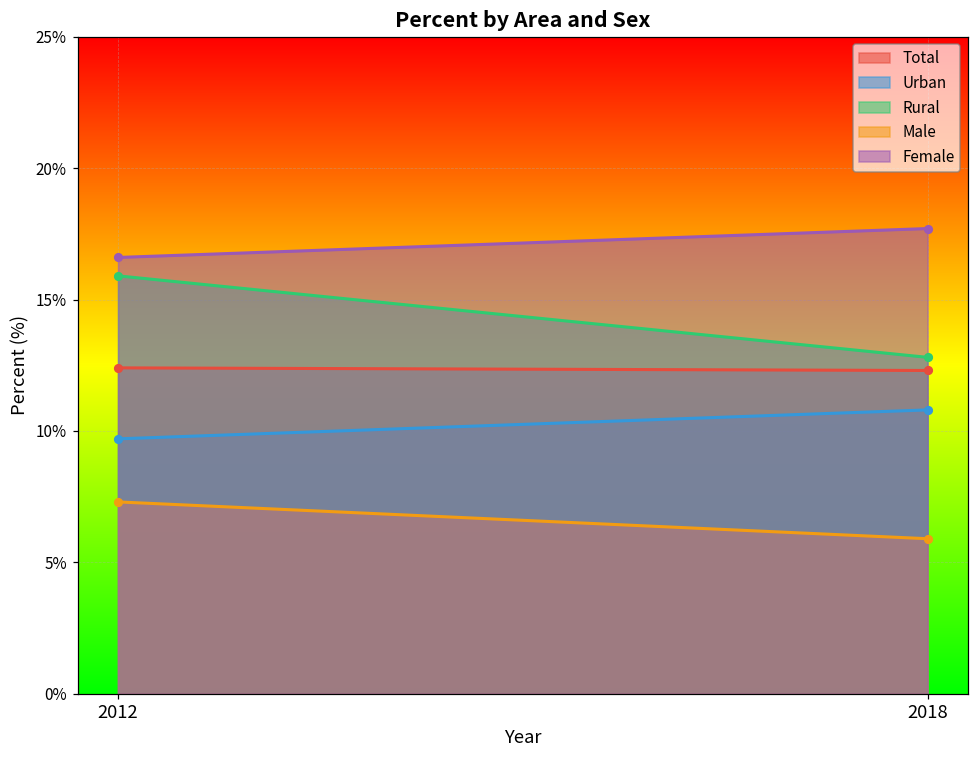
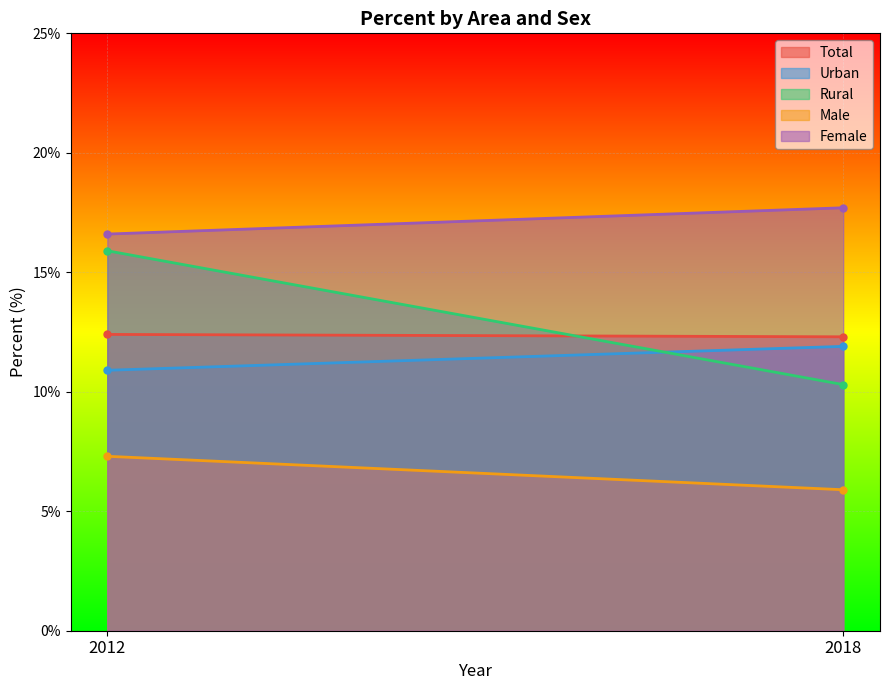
  {
    "Total": {
      "2012": "12.4%",
      "2018": "12.3%"
    },
    "Urban": {
-     "2012": "9.7%",
-     "2018": "10.8%"
+     "2012": "10.9%",
+     "2018": "11.9%"
    },
    "Rural": {
      "2012": "15.9%",
-     "2018": "12.8%"
+     "2018": "10.3%"
    },
    "Male": {
      "2012": "7.3%",
      "2018": "5.9%"
    },
    "Female": {
      "2012": "16.6%",
      "2018": "17.7%"
    }
  }
